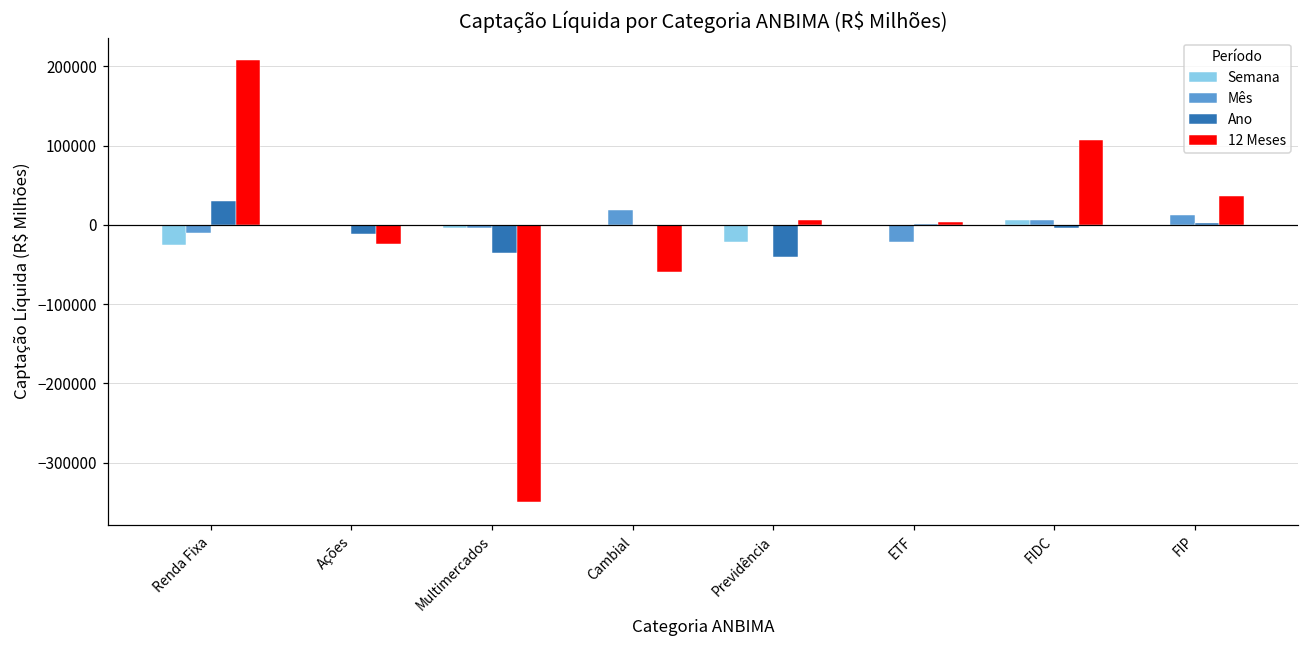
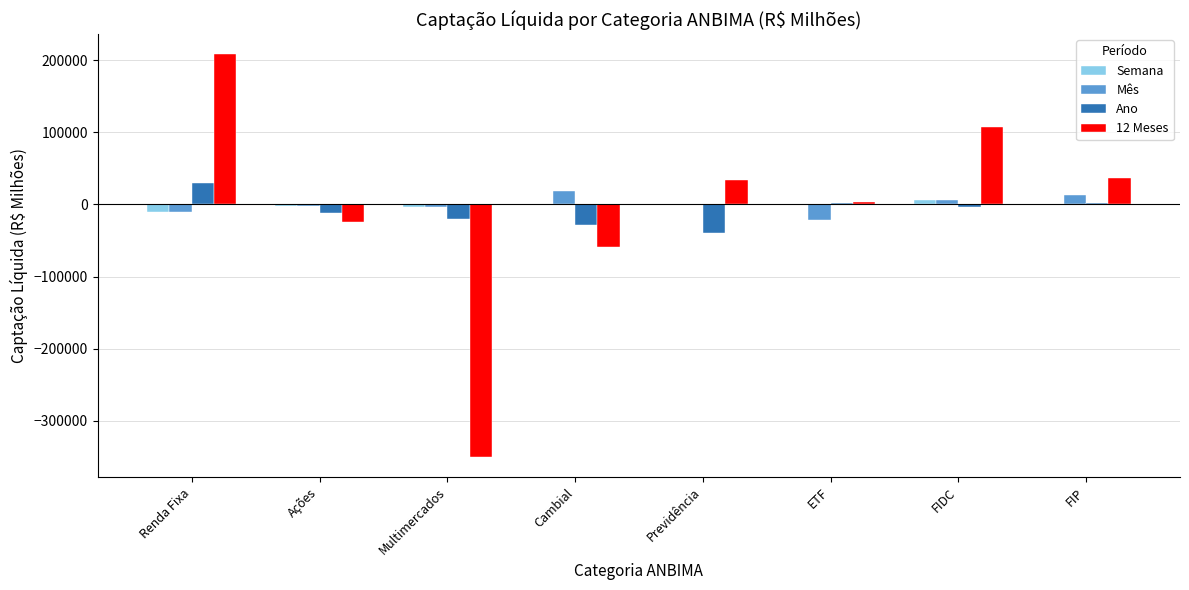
  {
    "Semana": {
-     "Renda Fixa": -20000,
+     "Renda Fixa": -10000,
      "Multimercados": 0,
-     "Previdência": -20000,
+     "Previdência": 0,
      "FIDC": 10000
    },
    "Mês": {
      "Renda Fixa": -10000,
      "Multimercados": 0,
      "Cambial": 20000,
      "ETF": -20000,
      "FIDC": 10000,
      "FIP": 10000
    },
    "Ano": {
      "Renda Fixa": 30000,
      "Ações": -10000,
-     "Multimercados": -40000,
-     "Cambial": 0,
+     "Multimercados": -20000,
+     "Cambial": -30000,
      "Previdência": -40000,
      "FIDC": 0
    },
    "12 Meses": {
      "Renda Fixa": 210000,
      "Ações": -20000,
      "Multimercados": -350000,
      "Cambial": -60000,
-     "Previdência": 10000,
+     "Previdência": 30000,
      "ETF": 0,
      "FIDC": 110000,
      "FIP": 40000
    }
  }
